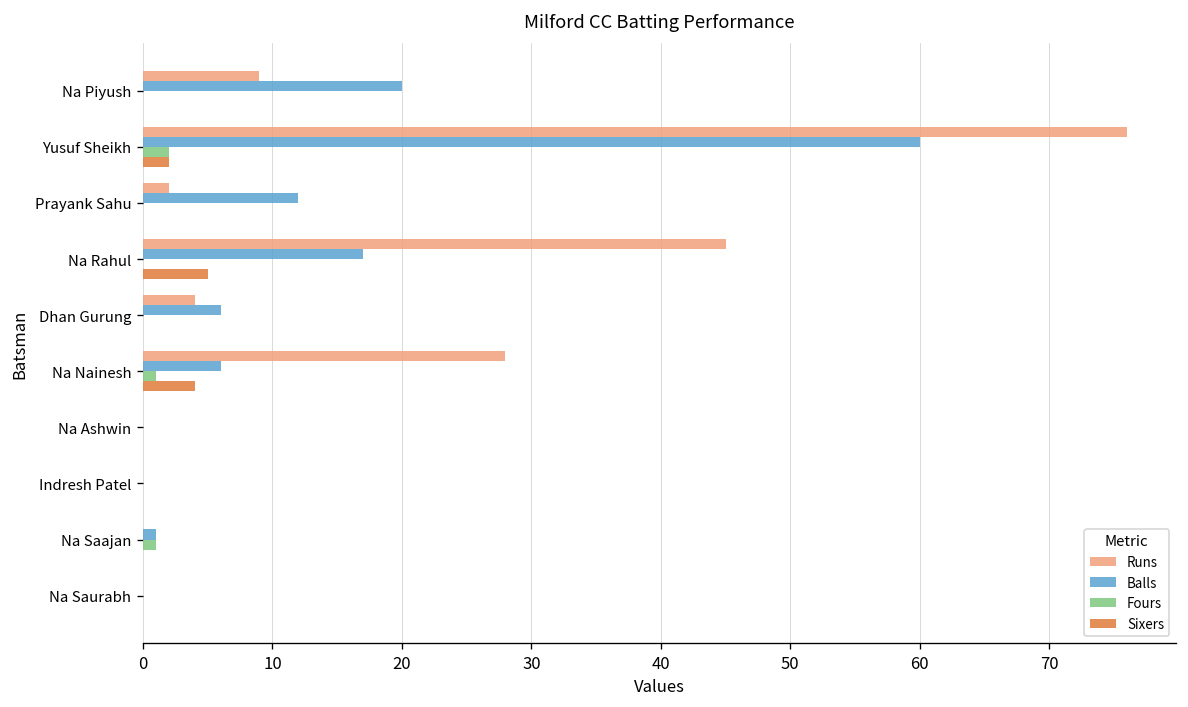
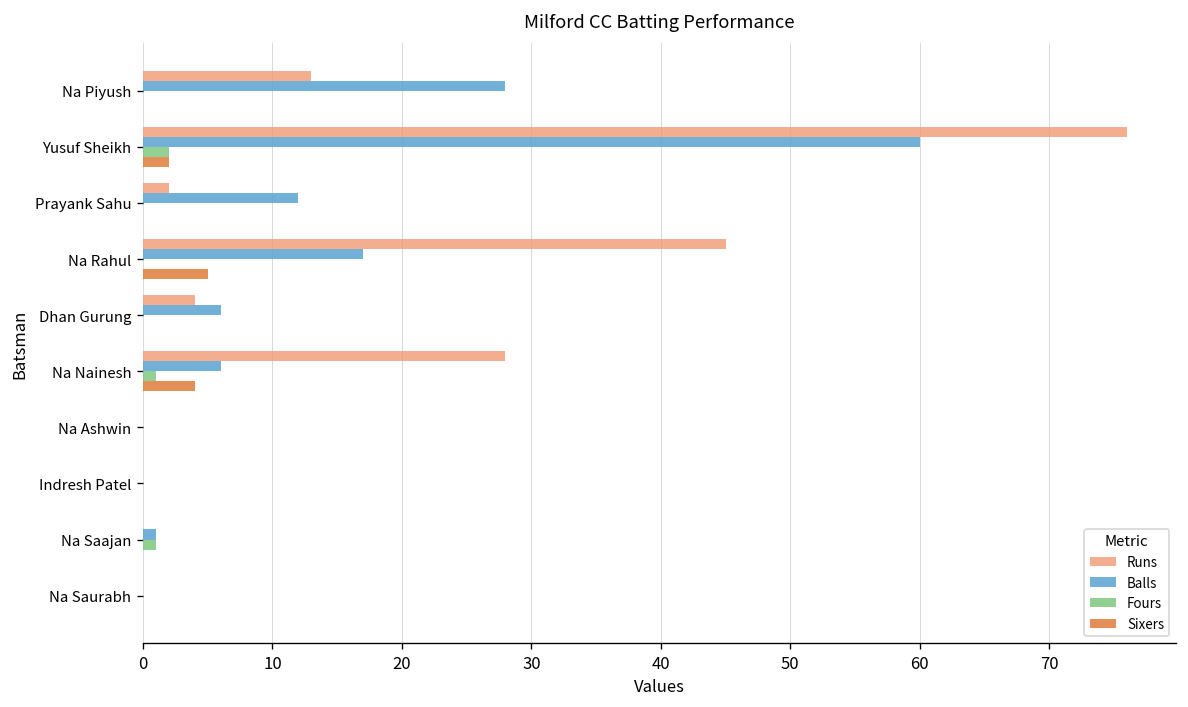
  {
    "Runs": {
-     "Na Piyush": 9,
+     "Na Piyush": 13,
      "Yusuf Sheikh": 76,
      "Prayank Sahu": 2,
      "Na Rahul": 45,
      "Dhan Gurung": 4,
      "Na Nainesh": 28,
      "Na Ashwin": 0,
      "Indresh Patel": 0,
      "Na Saajan": 0,
      "Na Saurabh": 0
    },
    "Balls": {
-     "Na Piyush": 20,
+     "Na Piyush": 28,
      "Yusuf Sheikh": 60,
      "Prayank Sahu": 12,
      "Na Rahul": 17,
      "Dhan Gurung": 6,
      "Na Nainesh": 6,
      "Na Ashwin": 0,
      "Indresh Patel": 0,
      "Na Saajan": 1,
      "Na Saurabh": 0
    },
    "Fours": {
      "Na Piyush": 0,
      "Yusuf Sheikh": 2,
      "Prayank Sahu": 0,
      "Na Rahul": 0,
      "Dhan Gurung": 0,
      "Na Nainesh": 1,
      "Na Ashwin": 0,
      "Indresh Patel": 0,
      "Na Saajan": 1,
      "Na Saurabh": 0
    },
    "Sixers": {
      "Na Piyush": 0,
      "Yusuf Sheikh": 2,
      "Prayank Sahu": 0,
      "Na Rahul": 5,
      "Dhan Gurung": 0,
      "Na Nainesh": 4,
      "Na Ashwin": 0,
      "Indresh Patel": 0,
      "Na Saajan": 0,
      "Na Saurabh": 0
    }
  }
